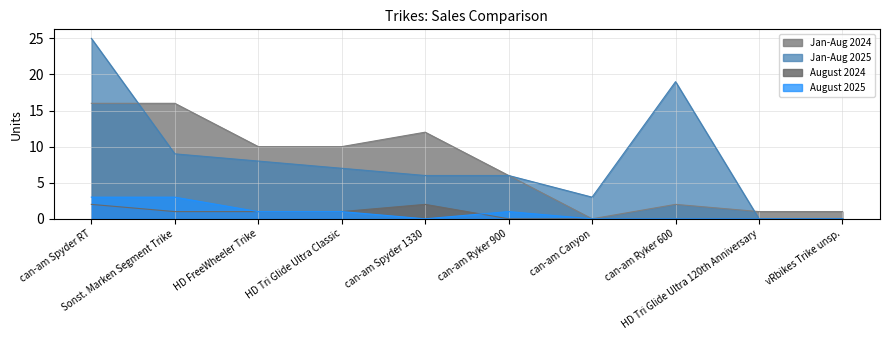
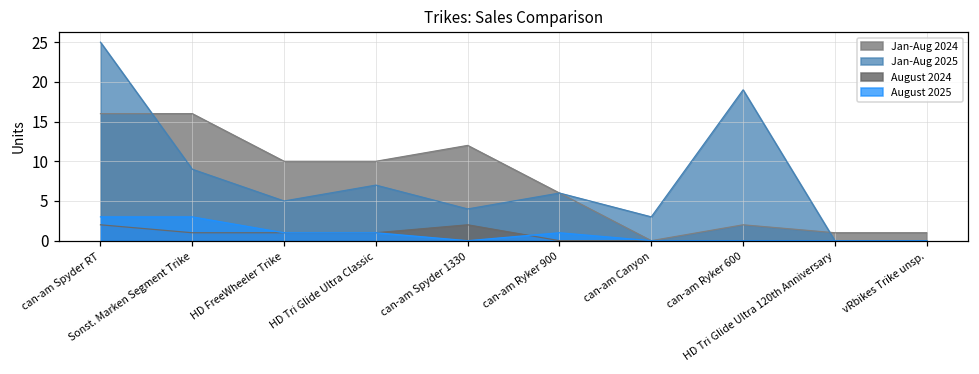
  {
    "Jan-Aug 2025": {
      "can-am Spyder RT": 25,
      "Sonst. Marken Segment Trike": 9,
-     "HD FreeWheeler Trike": 8,
+     "HD FreeWheeler Trike": 5,
      "HD Tri Glide Ultra Classic": 7,
-     "can-am Spyder 1330": 6,
+     "can-am Spyder 1330": 4,
      "can-am Canyon": 3,
      "can-am Ryker 600": 19
    },
    "August 2025": {
      "can-am Spyder RT": 3,
      "Sonst. Marken Segment Trike": 3,
      "can-am Spyder 1330": 0,
      "can-am Ryker 900": 1
    }
  }
